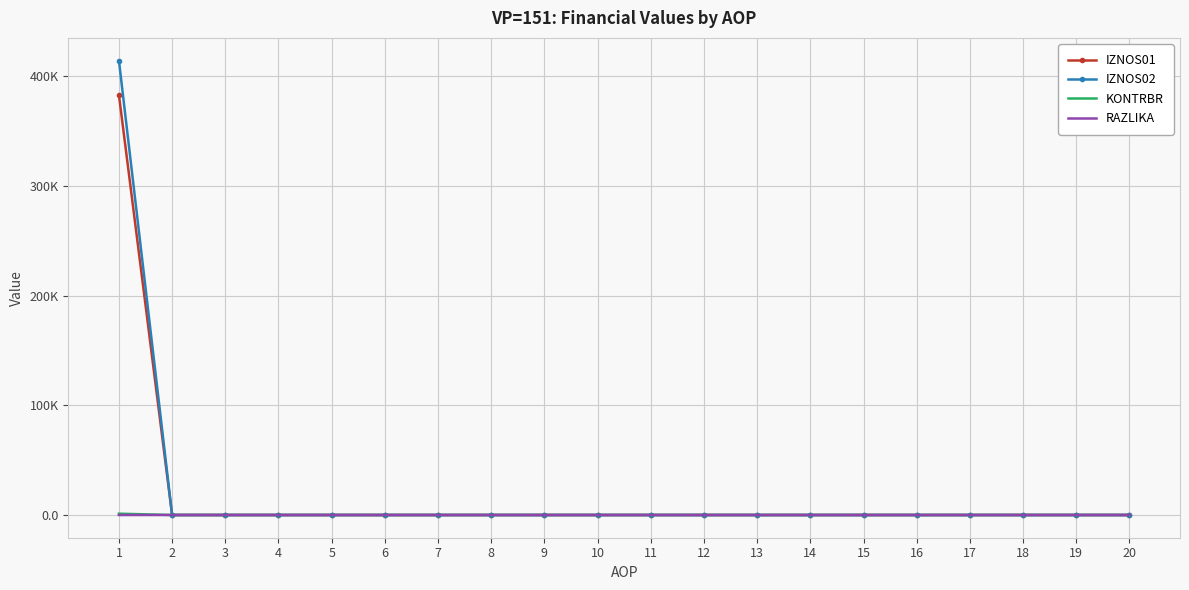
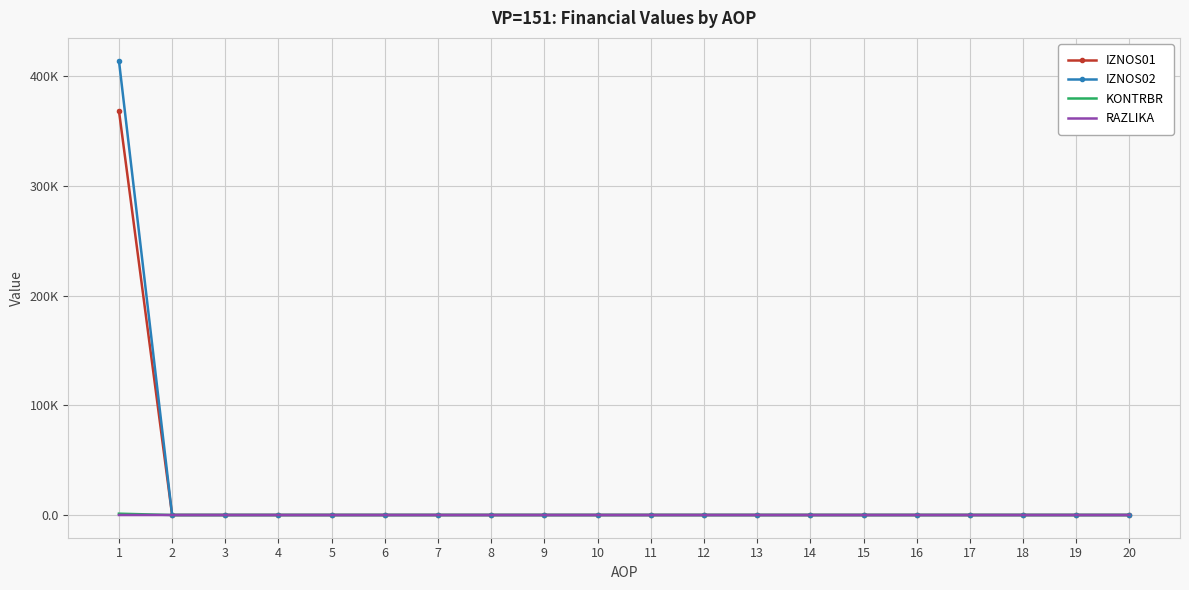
  {
    "IZNOS01": {
-     "1": 383000
+     "1": 369000
    },
    "IZNOS02": {
      "1": 414000
    }
  }
